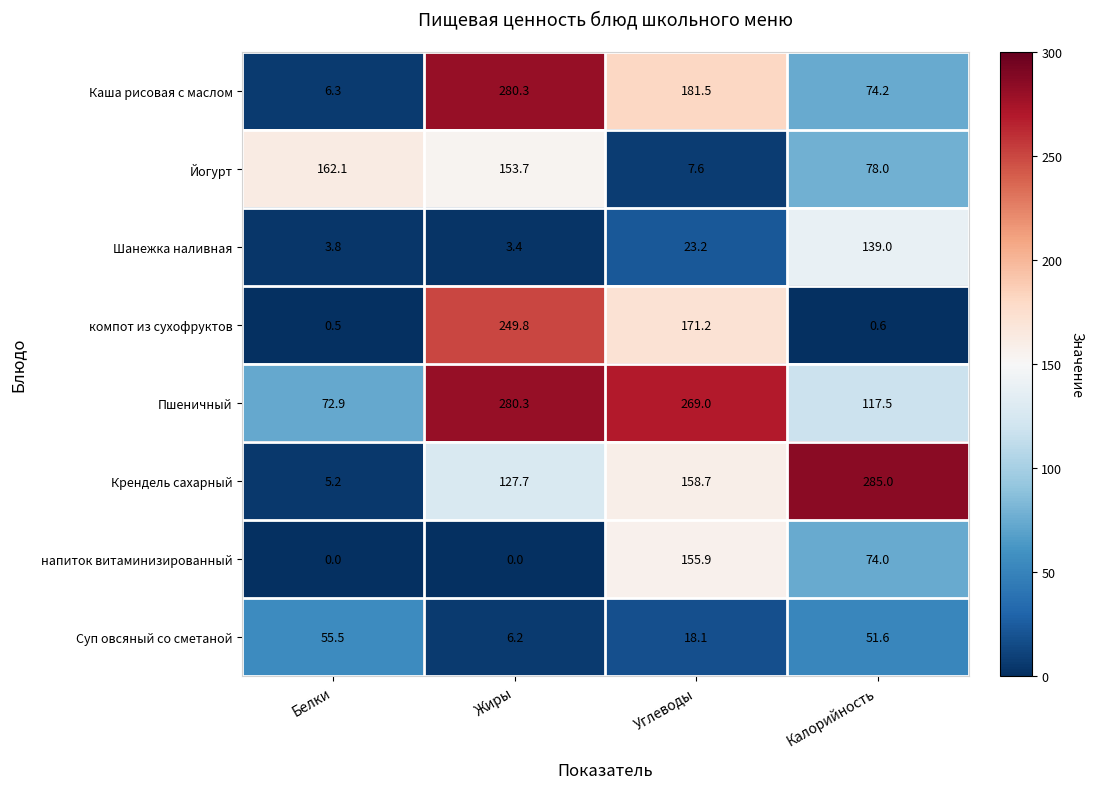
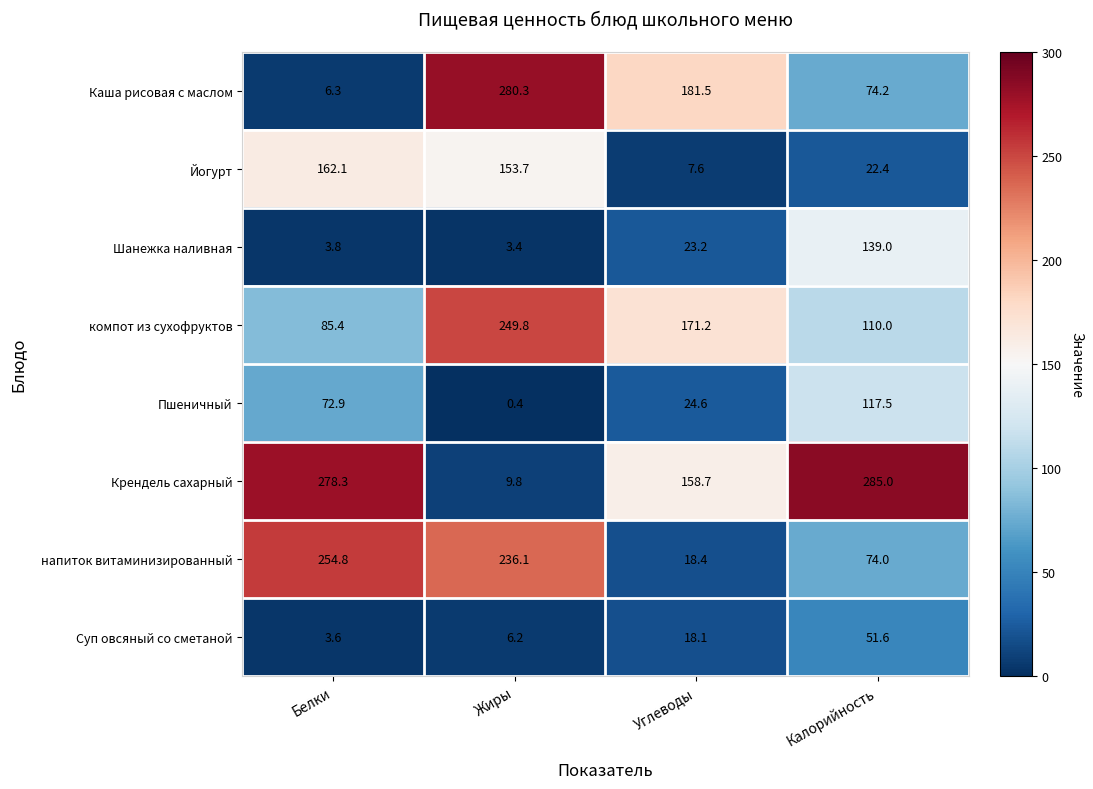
  {
    "Каша рисовая с маслом": {
      "Белки": 6.3,
      "Жиры": 280.3,
      "Углеводы": 181.5,
      "Калорийность": 74.2
    },
    "Йогурт": {
      "Белки": 162.1,
      "Жиры": 153.7,
      "Углеводы": 7.6,
-     "Калорийность": 78.0
+     "Калорийность": 22.4
    },
    "Шанежка наливная": {
      "Белки": 3.8,
      "Жиры": 3.4,
      "Углеводы": 23.2,
      "Калорийность": 139.0
    },
    "компот из сухофруктов": {
-     "Белки": 0.5,
+     "Белки": 85.4,
      "Жиры": 249.8,
      "Углеводы": 171.2,
-     "Калорийность": 0.6
+     "Калорийность": 110.0
    },
    "Пшеничный": {
      "Белки": 72.9,
-     "Жиры": 280.3,
-     "Углеводы": 269.0,
+     "Жиры": 0.4,
+     "Углеводы": 24.6,
      "Калорийность": 117.5
    },
    "Крендель сахарный": {
-     "Белки": 5.2,
-     "Жиры": 127.7,
+     "Белки": 278.3,
+     "Жиры": 9.8,
      "Углеводы": 158.7,
      "Калорийность": 285.0
    },
    "напиток витаминизированный": {
-     "Белки": 0.0,
-     "Жиры": 0.0,
-     "Углеводы": 155.9,
+     "Белки": 254.8,
+     "Жиры": 236.1,
+     "Углеводы": 18.4,
      "Калорийность": 74.0
    },
    "Суп овсяный со сметаной": {
-     "Белки": 55.5,
+     "Белки": 3.6,
      "Жиры": 6.2,
      "Углеводы": 18.1,
      "Калорийность": 51.6
    }
  }
